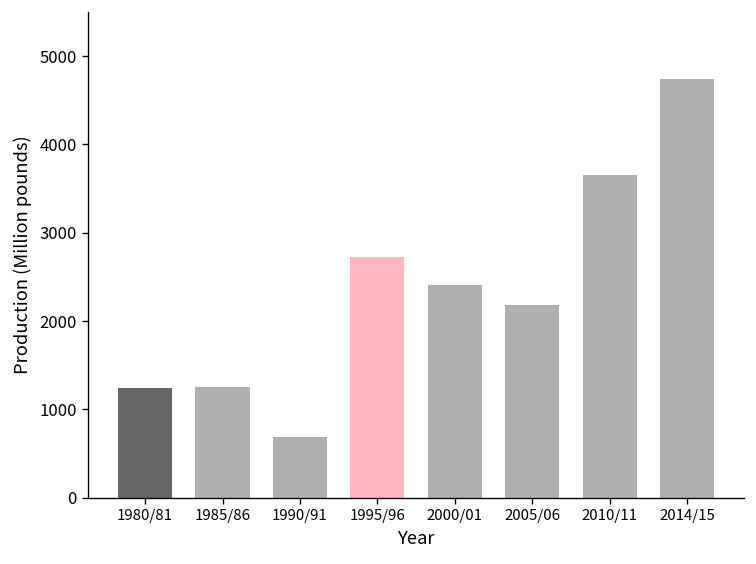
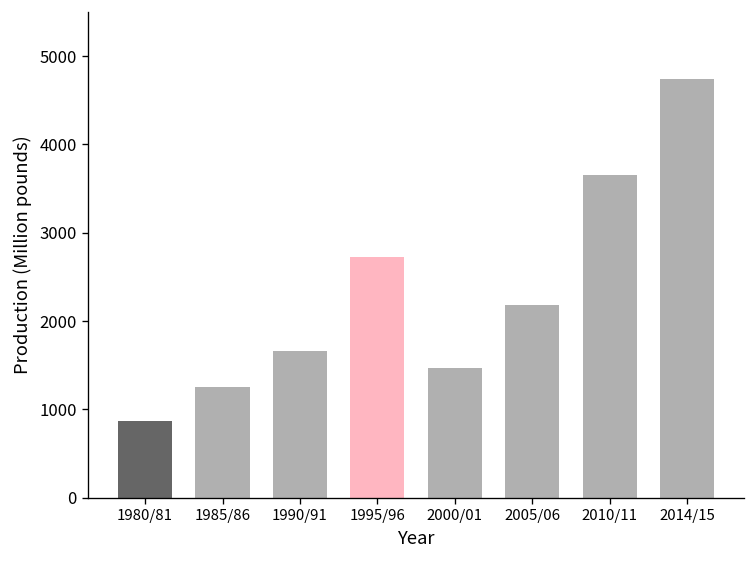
  {
-   "1980/81": 1200,
+   "1980/81": 900,
    "1985/86": 1300,
-   "1990/91": 700,
+   "1990/91": 1700,
    "1995/96": 2700,
-   "2000/01": 2400,
+   "2000/01": 1500,
    "2005/06": 2200,
    "2010/11": 3700,
    "2014/15": 4700
  }
